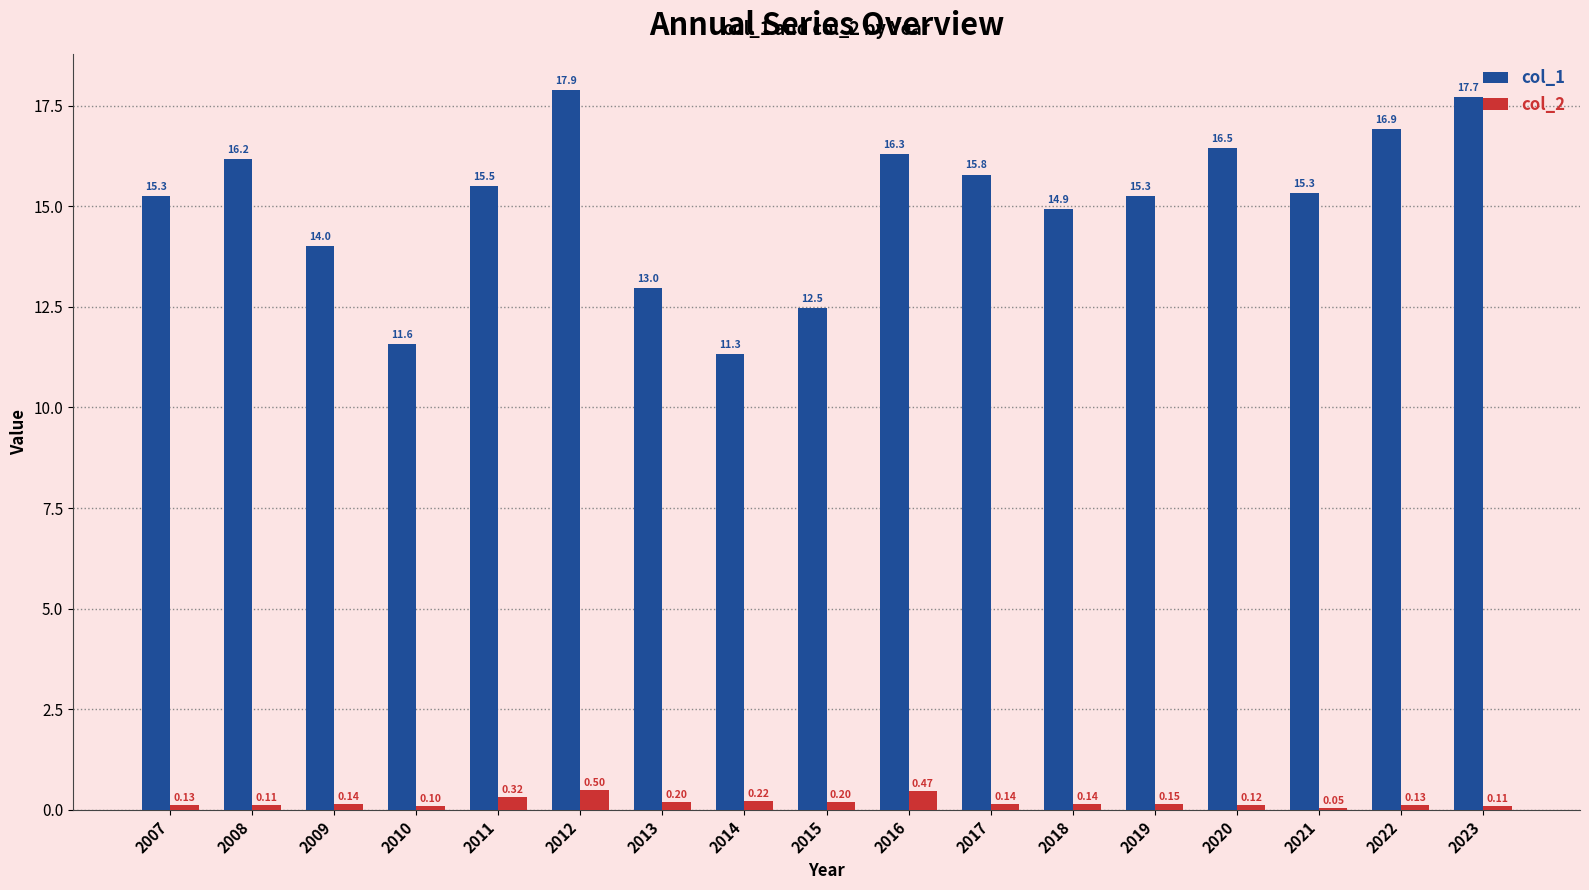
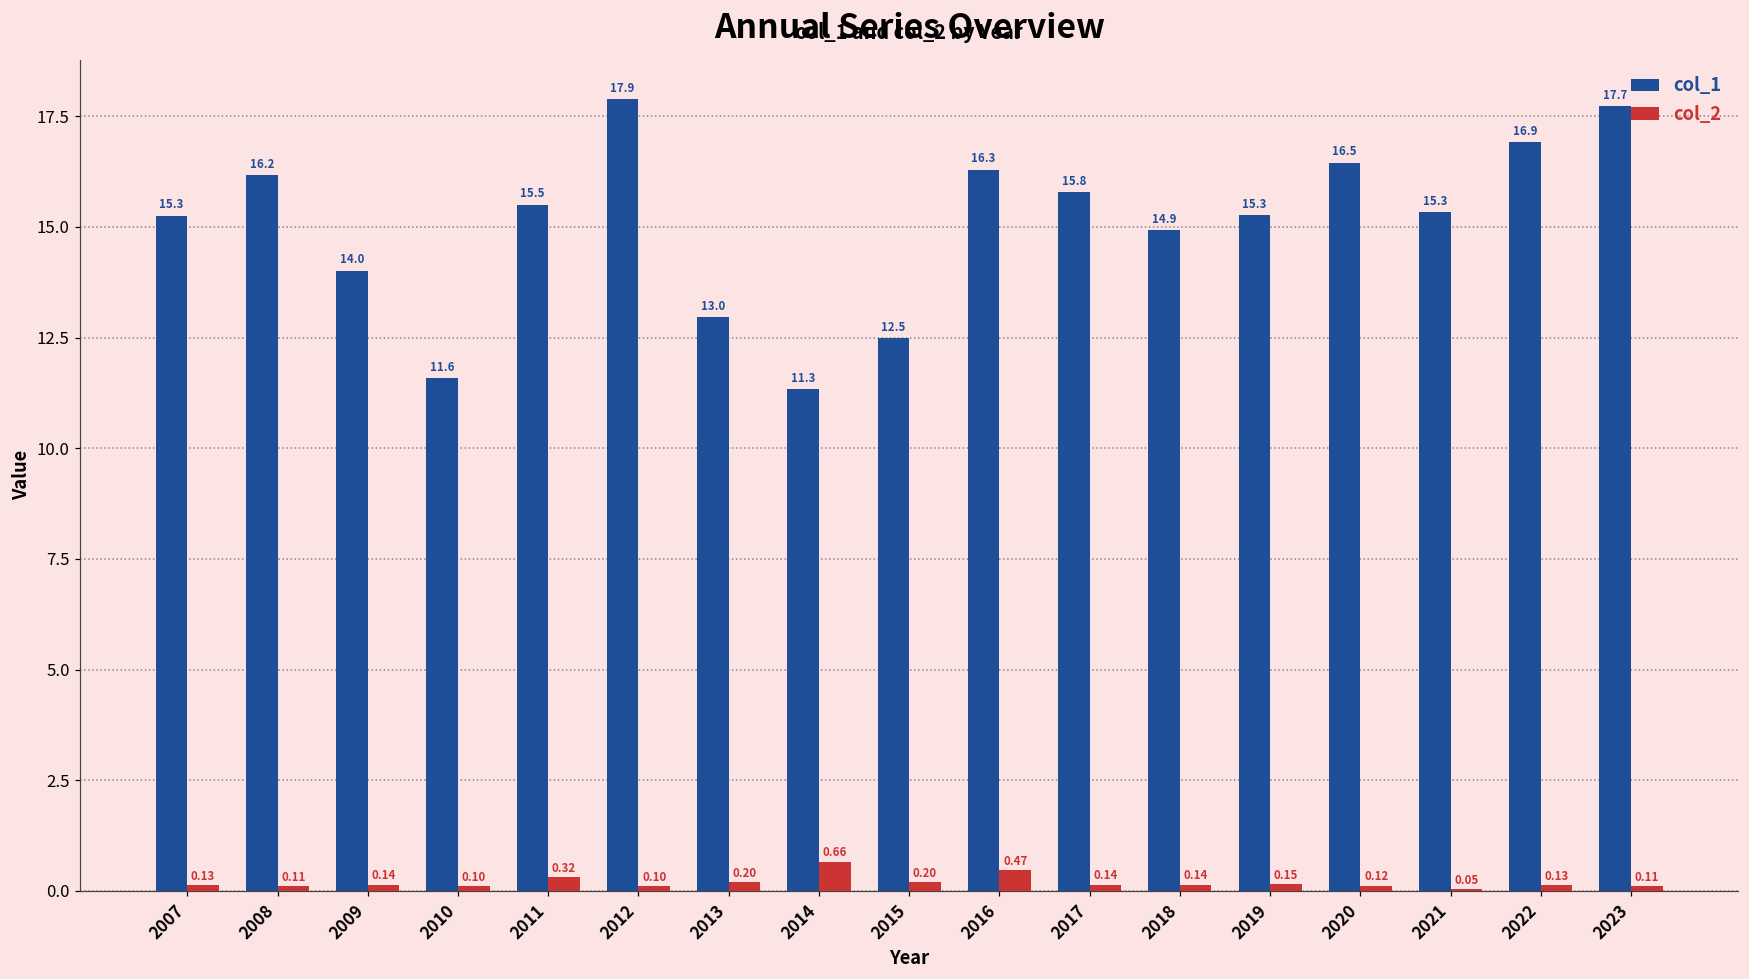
  {
    "col_1": {
      "2007": 15.3,
      "2008": 16.2,
      "2009": 14.0,
      "2010": 11.6,
      "2011": 15.5,
      "2012": 17.9,
      "2013": 13.0,
      "2014": 11.3,
      "2015": 12.5,
      "2016": 16.3,
      "2017": 15.8,
      "2018": 14.9,
      "2019": 15.3,
      "2020": 16.5,
      "2021": 15.3,
      "2022": 16.9,
      "2023": 17.7
    },
    "col_2": {
      "2007": 0.13,
      "2008": 0.11,
      "2009": 0.14,
      "2010": 0.10,
      "2011": 0.32,
-     "2012": 0.50,
+     "2012": 0.10,
      "2013": 0.20,
-     "2014": 0.22,
+     "2014": 0.66,
      "2015": 0.20,
      "2016": 0.47,
      "2017": 0.14,
      "2018": 0.14,
      "2019": 0.15,
      "2020": 0.12,
      "2021": 0.05,
      "2022": 0.13,
      "2023": 0.11
    }
  }
